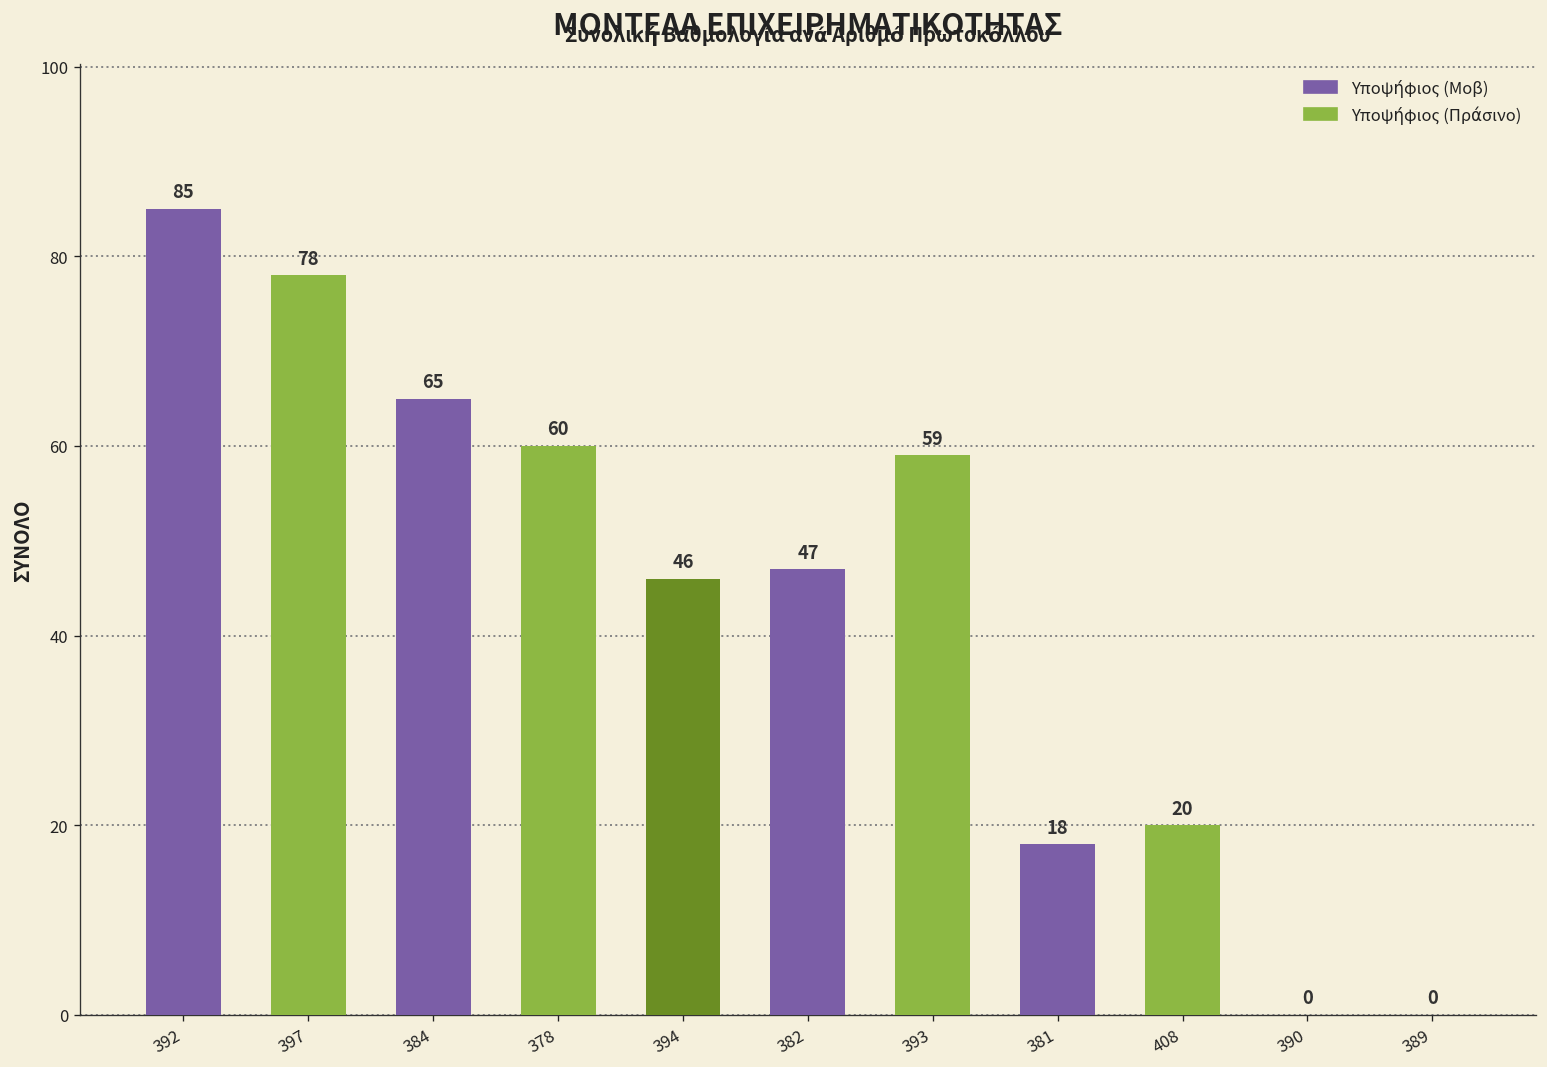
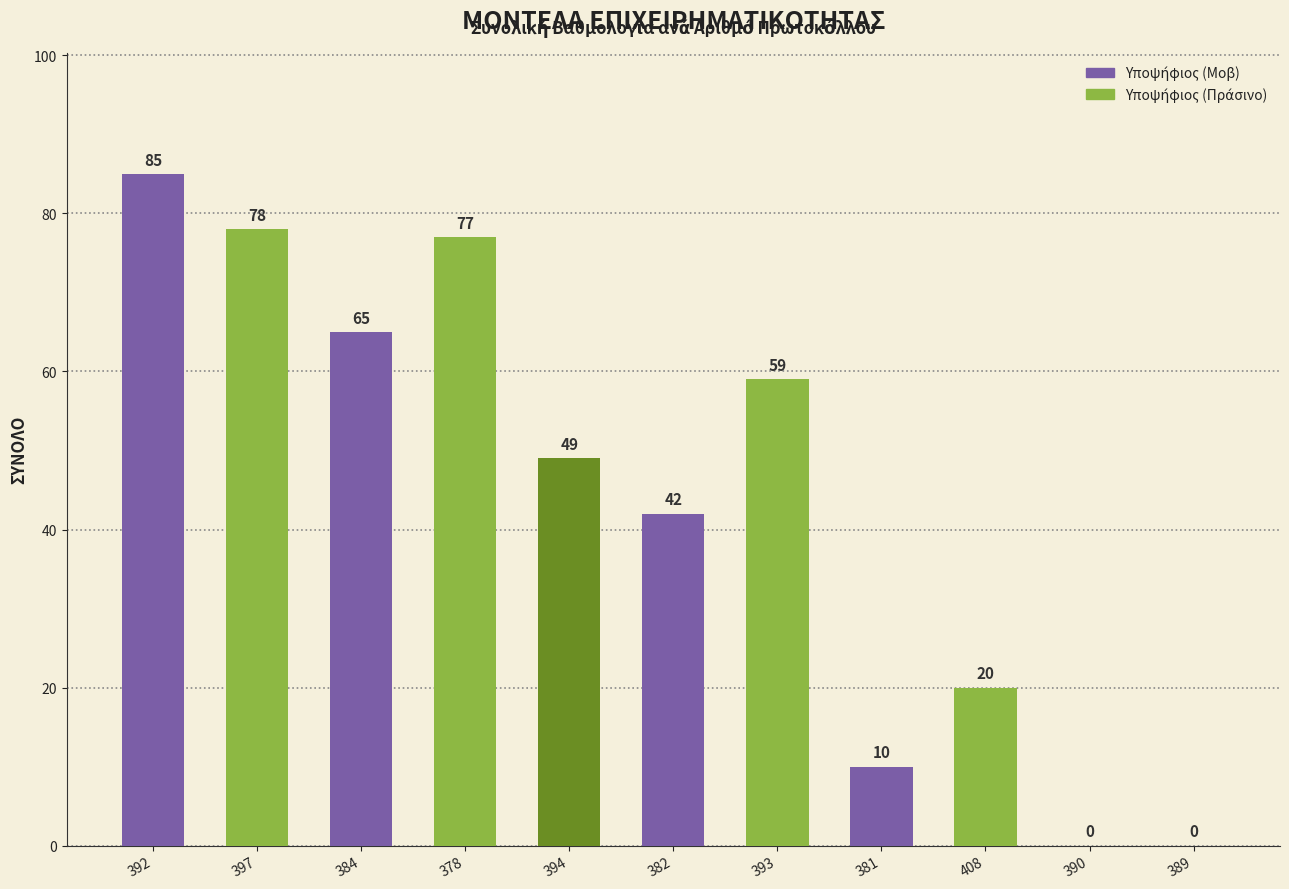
  {
    "392": 85,
    "397": 78,
    "384": 65,
-   "378": 60,
-   "394": 46,
-   "382": 47,
+   "378": 77,
+   "394": 49,
+   "382": 42,
    "393": 59,
-   "381": 18,
+   "381": 10,
    "408": 20,
    "390": 0,
    "389": 0
  }
